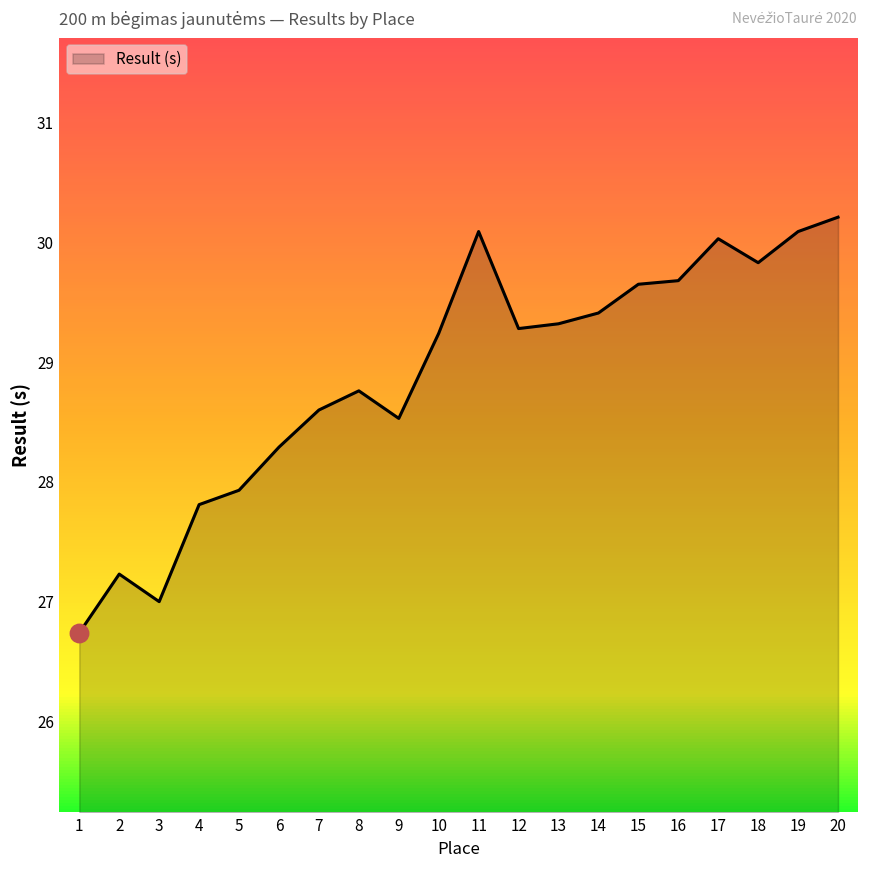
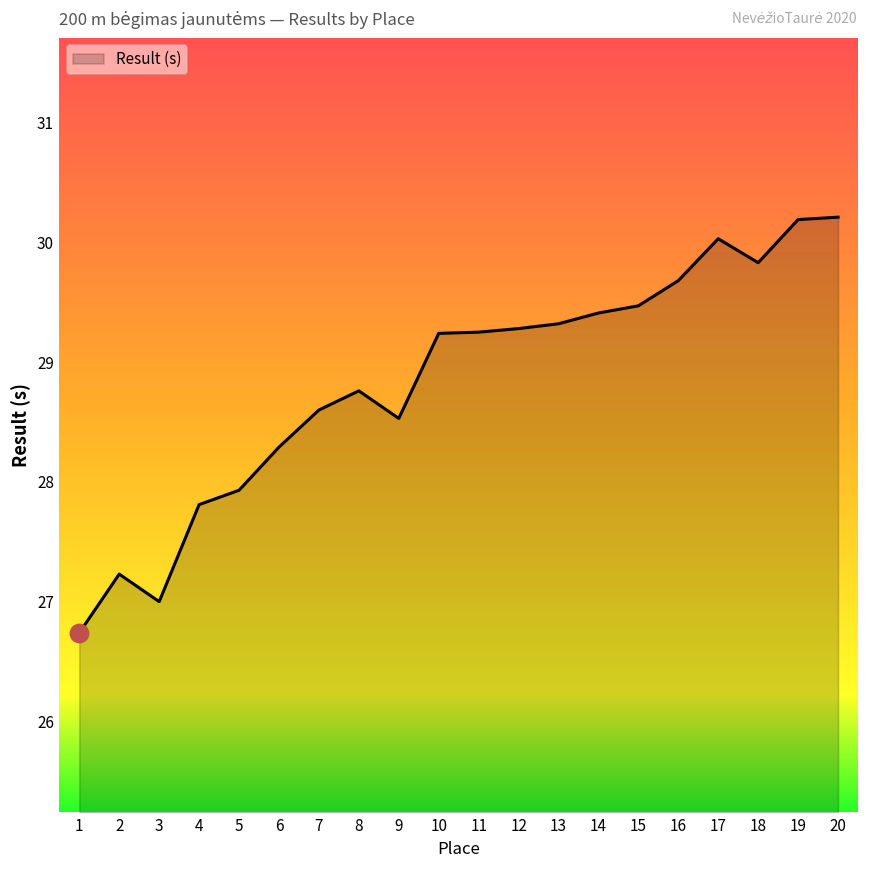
  {
    "Result (s)": {
      "2": 27.23,
      "3": 27.00,
      "4": 27.81,
      "5": 27.93,
      "6": 28.29,
      "7": 28.60,
      "8": 28.76,
      "9": 28.53,
      "10": 29.24,
-     "11": 30.09,
+     "11": 29.25,
      "12": 29.28,
      "13": 29.32,
      "14": 29.41,
-     "15": 29.65,
+     "15": 29.47,
      "16": 29.68,
      "17": 30.03,
      "18": 29.83,
-     "19": 30.09,
+     "19": 30.19,
      "20": 30.21
    }
  }
